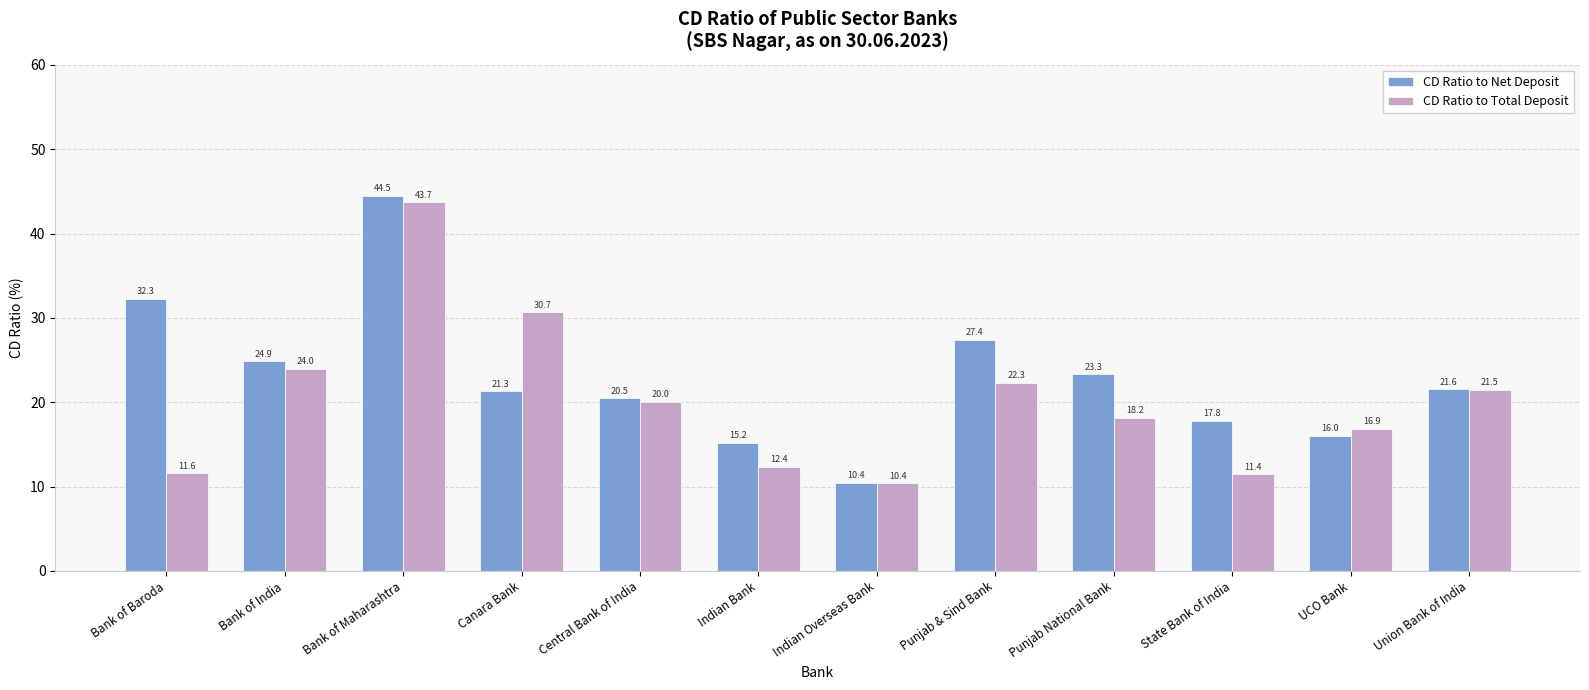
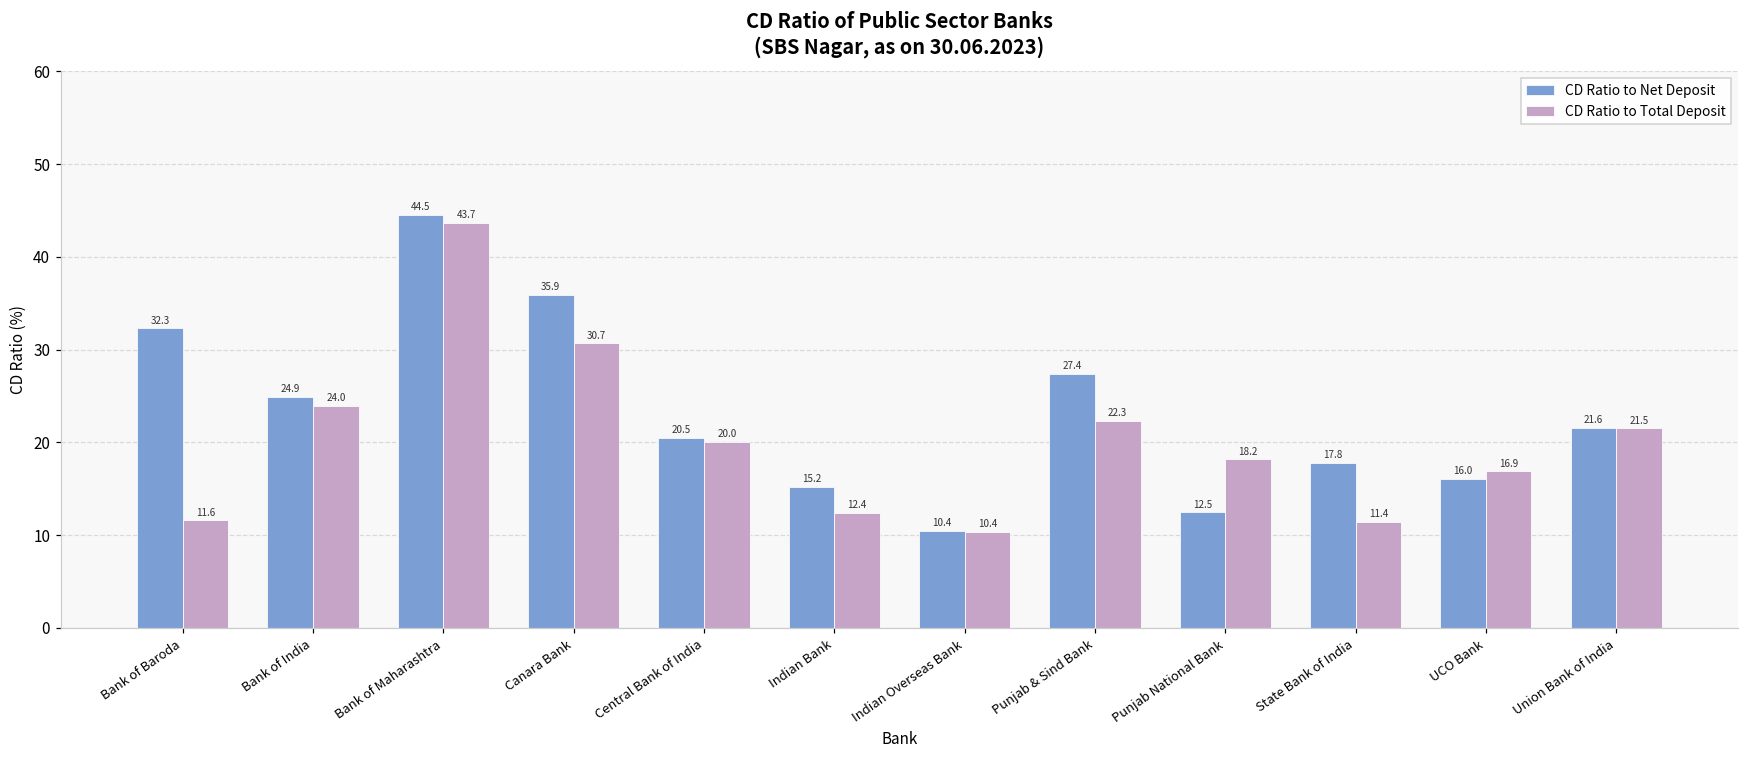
  {
    "CD Ratio to Net Deposit": {
      "Bank of Baroda": 32.3,
      "Bank of India": 24.9,
      "Bank of Maharashtra": 44.5,
-     "Canara Bank": 21.3,
+     "Canara Bank": 35.9,
      "Central Bank of India": 20.5,
      "Indian Bank": 15.2,
      "Indian Overseas Bank": 10.4,
      "Punjab & Sind Bank": 27.4,
-     "Punjab National Bank": 23.3,
+     "Punjab National Bank": 12.5,
      "State Bank of India": 17.8,
      "UCO Bank": 16.0,
      "Union Bank of India": 21.6
    },
    "CD Ratio to Total Deposit": {
      "Bank of Baroda": 11.6,
      "Bank of India": 24.0,
      "Bank of Maharashtra": 43.7,
      "Canara Bank": 30.7,
      "Central Bank of India": 20.0,
      "Indian Bank": 12.4,
      "Indian Overseas Bank": 10.4,
      "Punjab & Sind Bank": 22.3,
      "Punjab National Bank": 18.2,
      "State Bank of India": 11.4,
      "UCO Bank": 16.9,
      "Union Bank of India": 21.5
    }
  }
